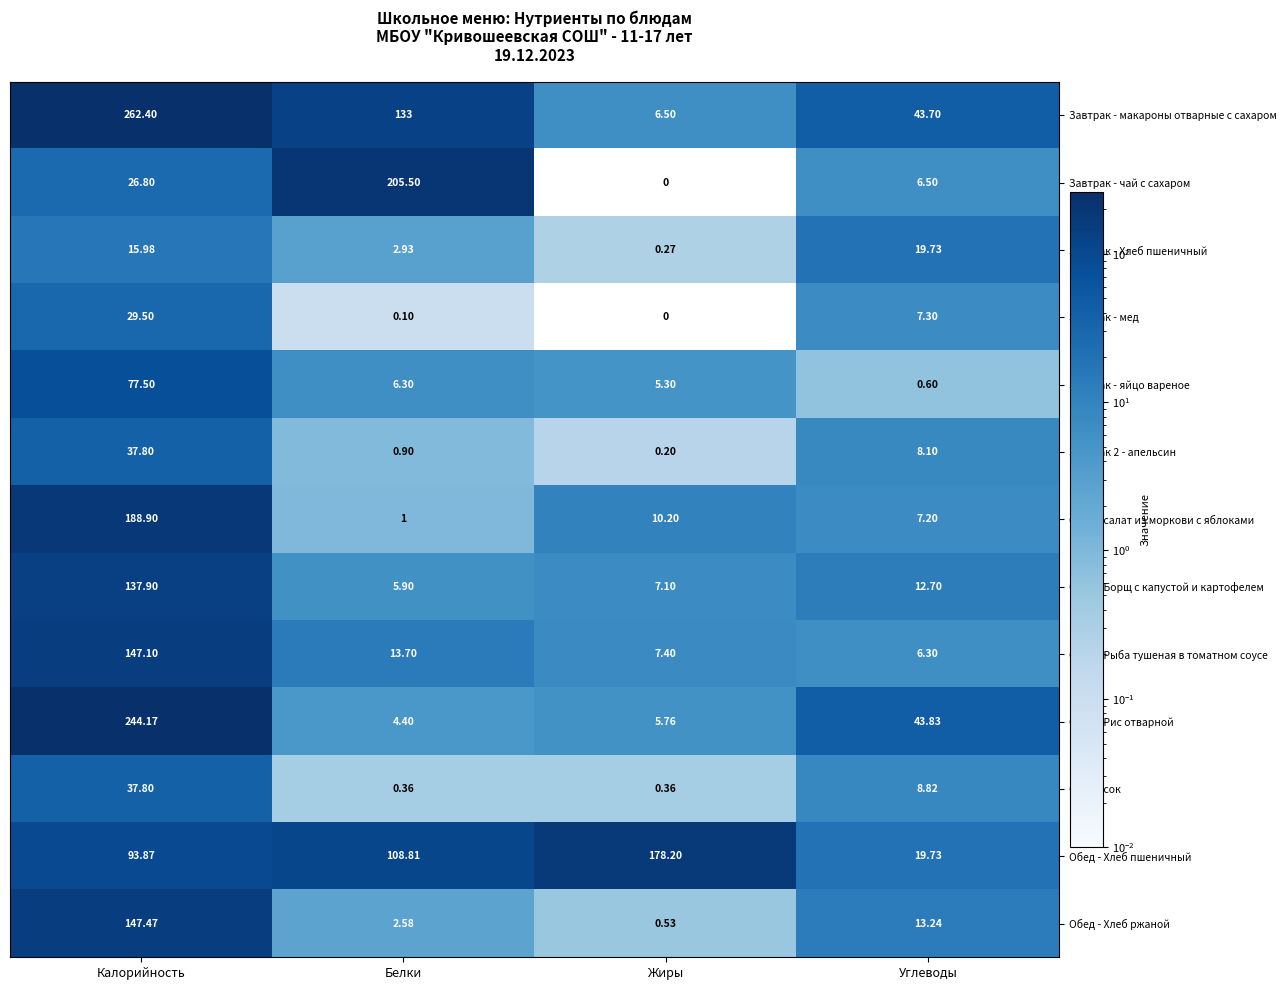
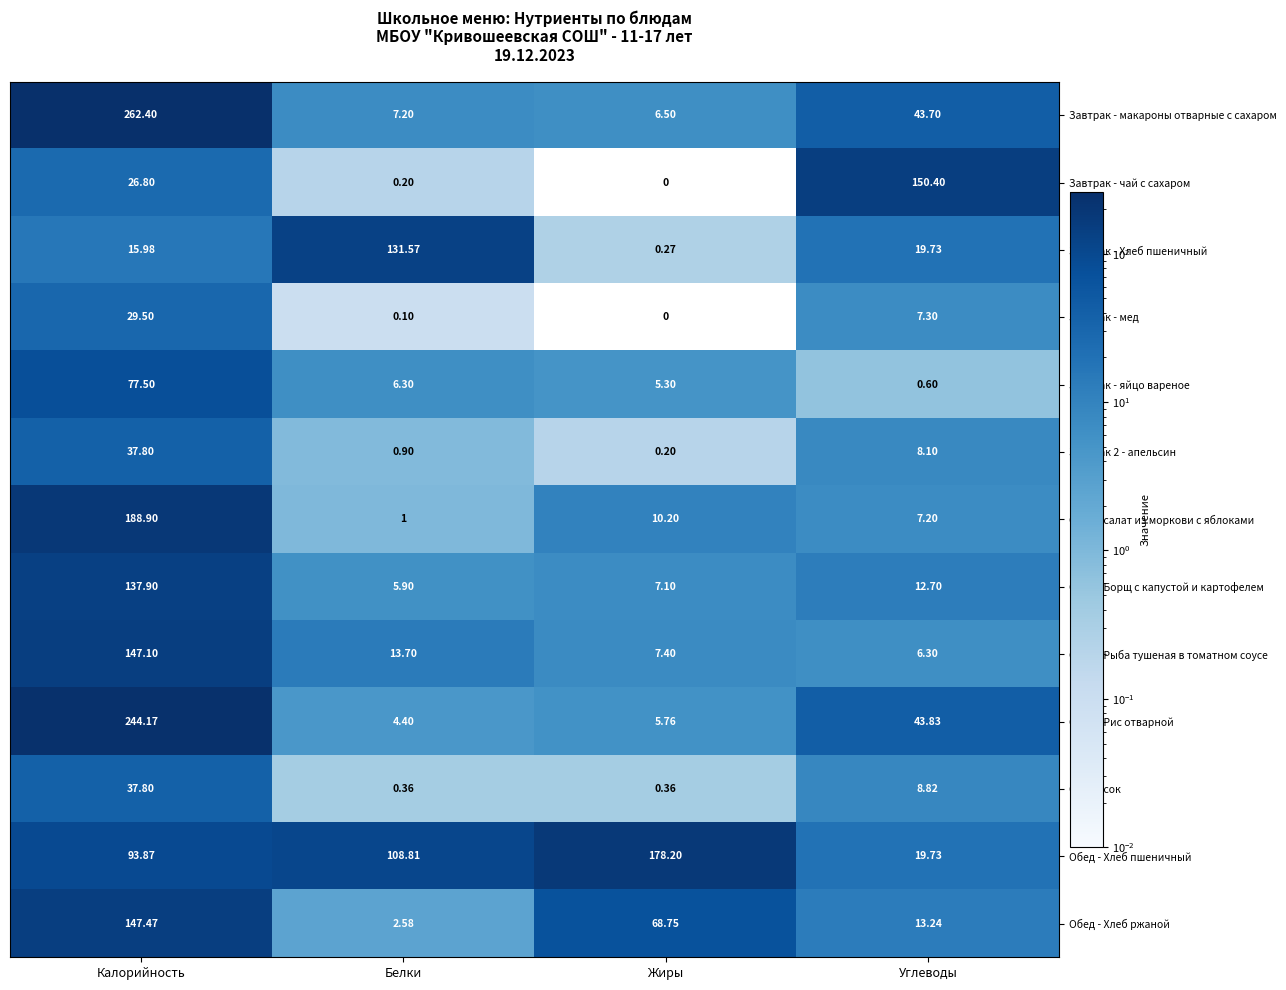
  {
    "Завтрак - макароны отварные с сахаром": {
      "Калорийность": 262.40,
-     "Белки": 133,
+     "Белки": 7.20,
      "Жиры": 6.50,
      "Углеводы": 43.70
    },
    "Завтрак - чай с сахаром": {
      "Калорийность": 26.80,
-     "Белки": 205.50,
+     "Белки": 0.20,
      "Жиры": 0,
-     "Углеводы": 6.50
+     "Углеводы": 150.40
    },
    "Завтрак - Хлеб пшеничный": {
      "Калорийность": 15.98,
-     "Белки": 2.93,
+     "Белки": 131.57,
      "Жиры": 0.27,
      "Углеводы": 19.73
    },
    "Обед - салат из моркови с яблоками": {
      "Калорийность": 188.90,
      "Белки": 1,
      "Жиры": 10.20,
      "Углеводы": 7.20
    },
    "Обед - Борщ с капустой и картофелем": {
      "Калорийность": 137.90,
      "Белки": 5.90,
      "Жиры": 7.10,
      "Углеводы": 12.70
    },
    "Обед - Рыба тушеная в томатном соусе": {
      "Калорийность": 147.10,
      "Белки": 13.70,
      "Жиры": 7.40,
      "Углеводы": 6.30
    },
    "Обед - Хлеб пшеничный": {
      "Калорийность": 93.87,
      "Белки": 108.81,
      "Жиры": 178.20,
      "Углеводы": 19.73
    },
    "Обед - Хлеб ржаной": {
      "Калорийность": 147.47,
      "Белки": 2.58,
-     "Жиры": 0.53,
+     "Жиры": 68.75,
      "Углеводы": 13.24
    }
  }
